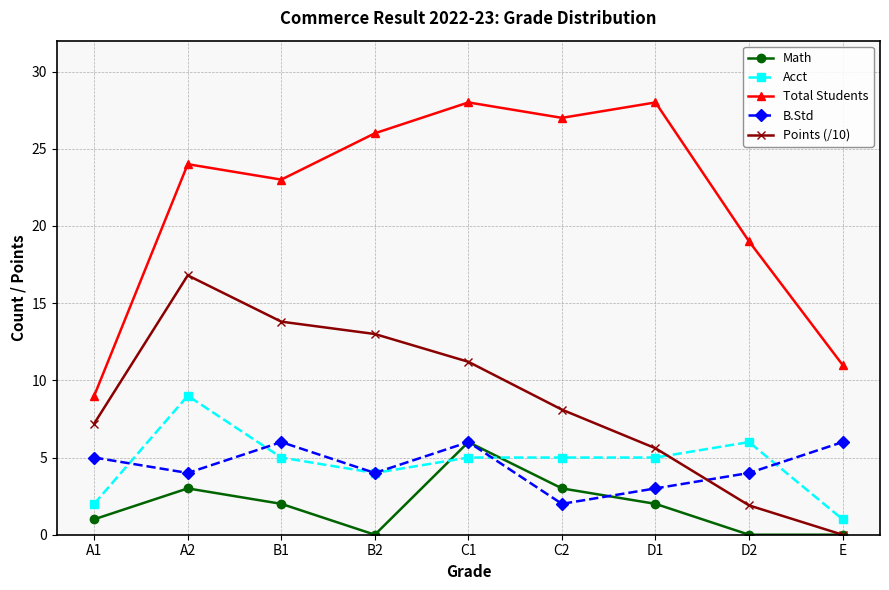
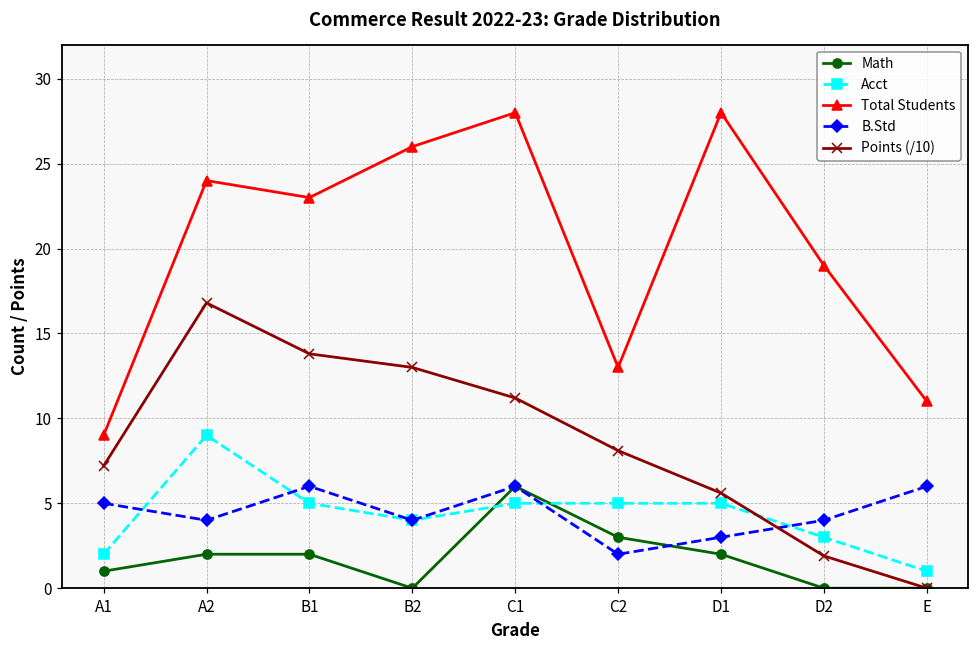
  {
    "Math": {
      "A1": 1,
-     "A2": 3,
+     "A2": 2,
      "B1": 2,
      "B2": 0,
      "C2": 3,
      "D1": 2,
      "D2": 0
    },
    "Acct": {
      "A1": 2,
      "A2": 9,
      "B1": 5,
      "C1": 5,
      "C2": 5,
      "D1": 5,
-     "D2": 6,
+     "D2": 3,
      "E": 1
    },
    "Total Students": {
      "A1": 9,
      "A2": 24,
      "B1": 23,
      "B2": 26,
      "C1": 28,
-     "C2": 27,
+     "C2": 13,
      "D1": 28,
      "D2": 19,
      "E": 11
    },
    "B.Std": {
      "A1": 5,
      "A2": 4,
      "B1": 6,
      "C2": 2,
      "D1": 3,
      "D2": 4,
      "E": 6
    },
    "Points (/10)": {
      "A1": 7.2,
      "A2": 16.8,
      "B1": 13.8,
      "B2": 13,
      "C1": 11.2,
      "C2": 8,
      "D1": 5.6,
      "D2": 2
    }
  }
